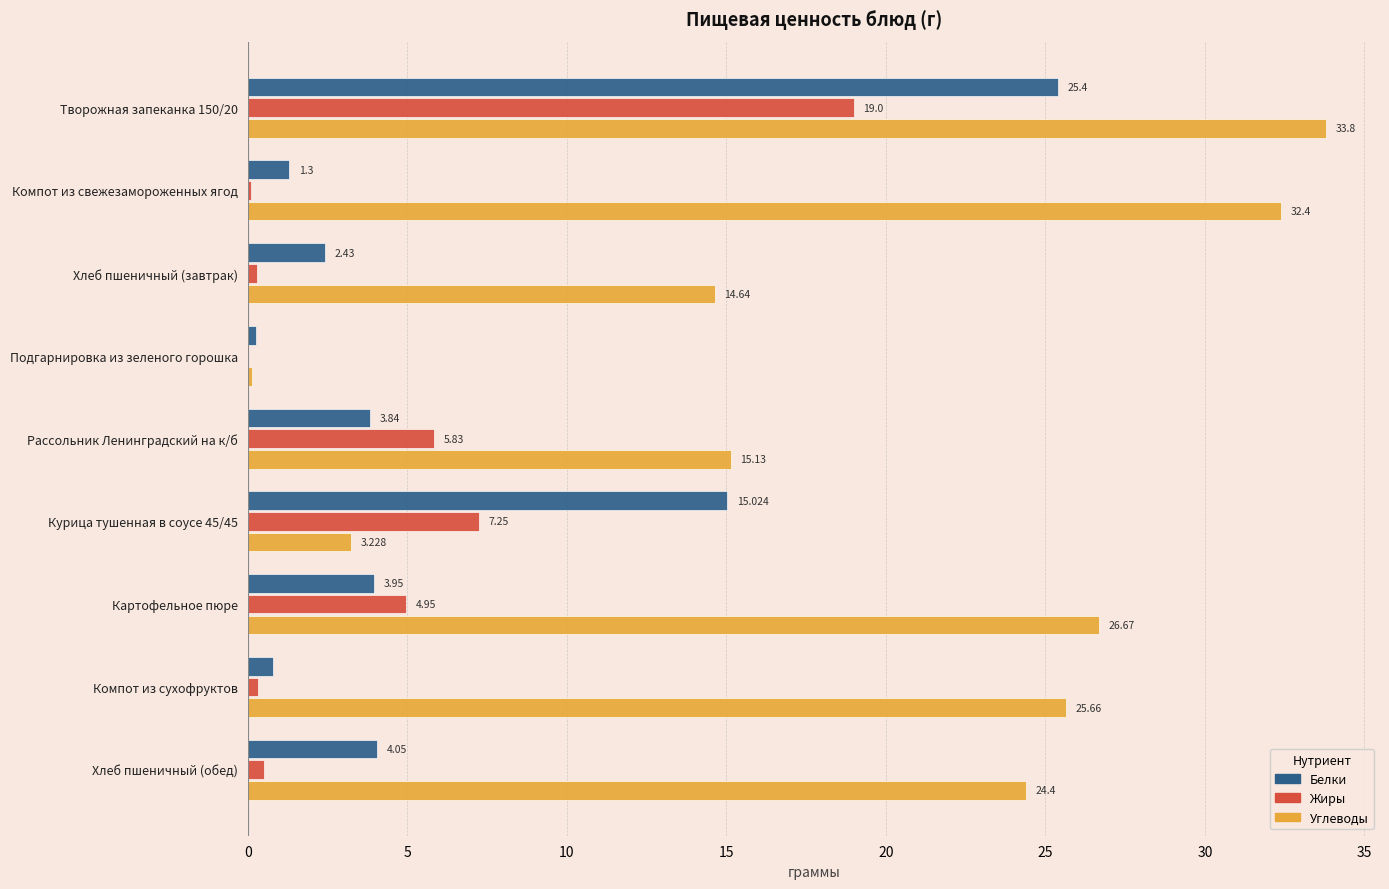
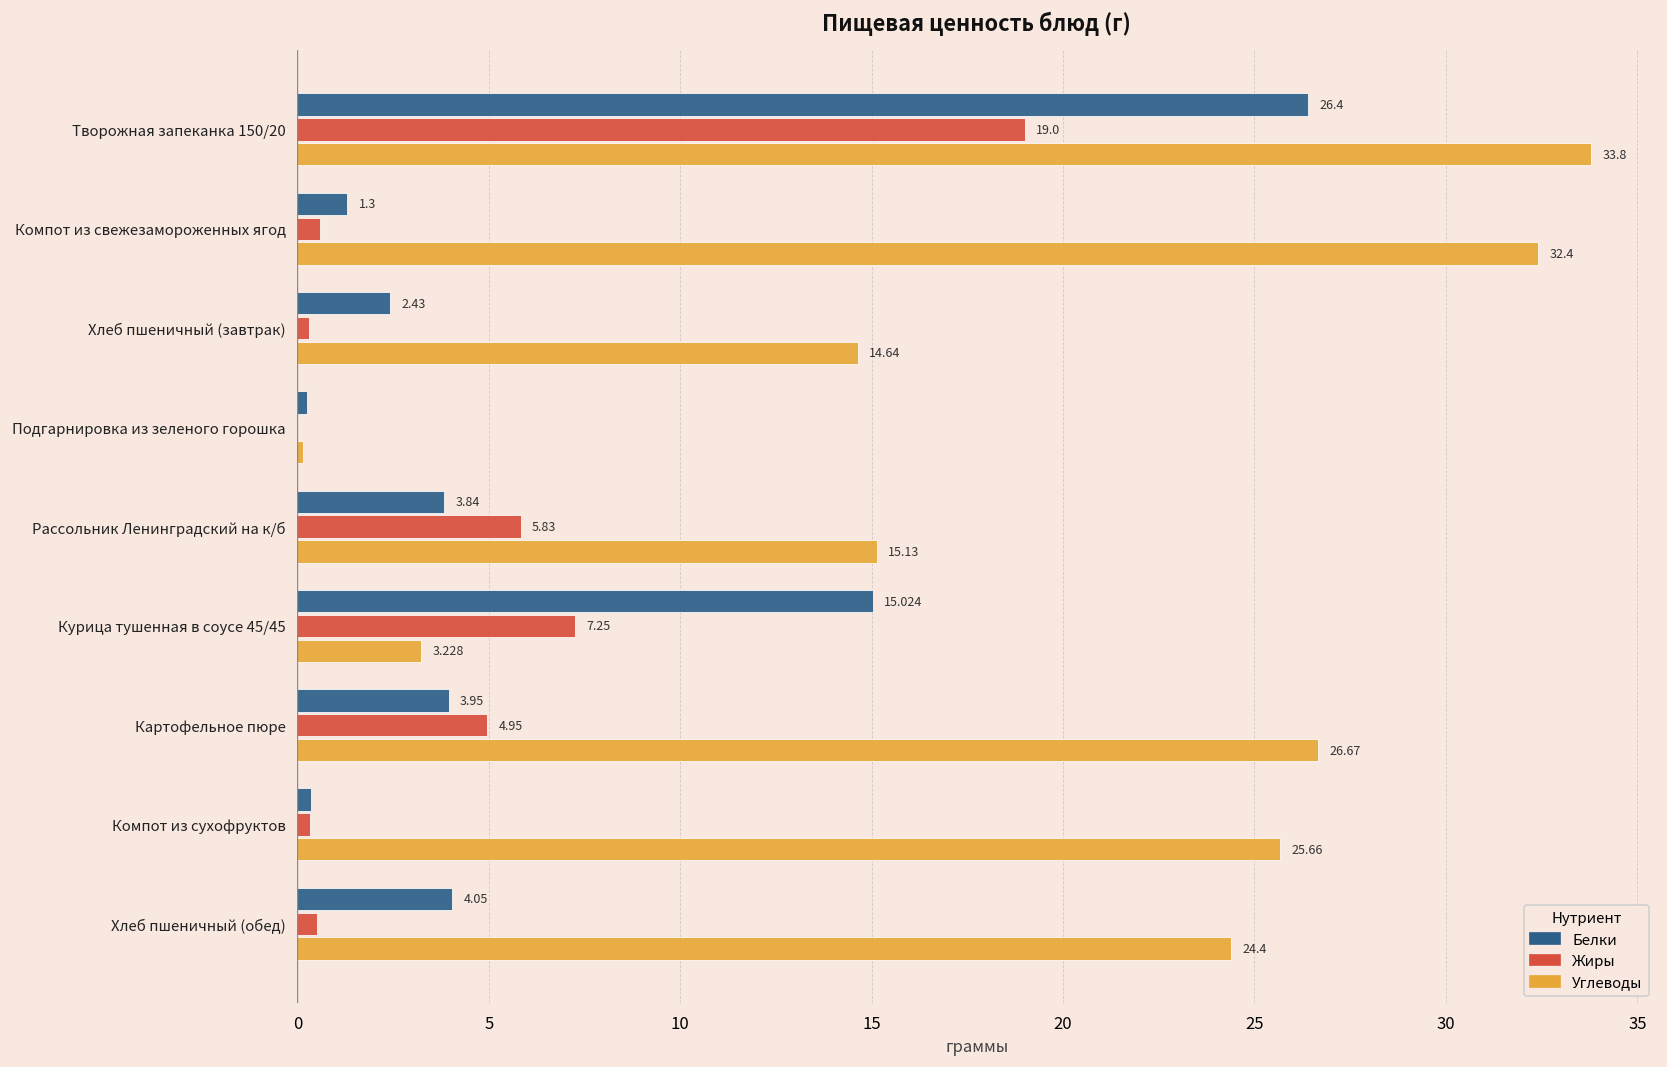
  {
    "Белки": {
-     "Творожная запеканка 150/20": 25.4,
+     "Творожная запеканка 150/20": 26.4,
      "Компот из свежезамороженных ягод": 1.3,
      "Хлеб пшеничный (завтрак)": 2.43,
      "Рассольник Ленинградский на к/б": 3.84,
      "Курица тушенная в соусе 45/45": 15.024,
      "Картофельное пюре": 3.95,
-     "Компот из сухофруктов": 0.8,
+     "Компот из сухофруктов": 0.4,
      "Хлеб пшеничный (обед)": 4.05
    },
    "Жиры": {
-     "Компот из свежезамороженных ягод": 0.1,
+     "Компот из свежезамороженных ягод": 0.6,
      "Хлеб пшеничный (завтрак)": 0.3,
      "Компот из сухофруктов": 0.3,
      "Хлеб пшеничный (обед)": 0.5
    },
    "Углеводы": {
      "Творожная запеканка 150/20": 33.8,
      "Компот из свежезамороженных ягод": 32.4,
      "Хлеб пшеничный (завтрак)": 14.64,
      "Рассольник Ленинградский на к/б": 15.13,
      "Курица тушенная в соусе 45/45": 3.228,
      "Картофельное пюре": 26.67,
      "Компот из сухофруктов": 25.66,
      "Хлеб пшеничный (обед)": 24.4
    }
  }
